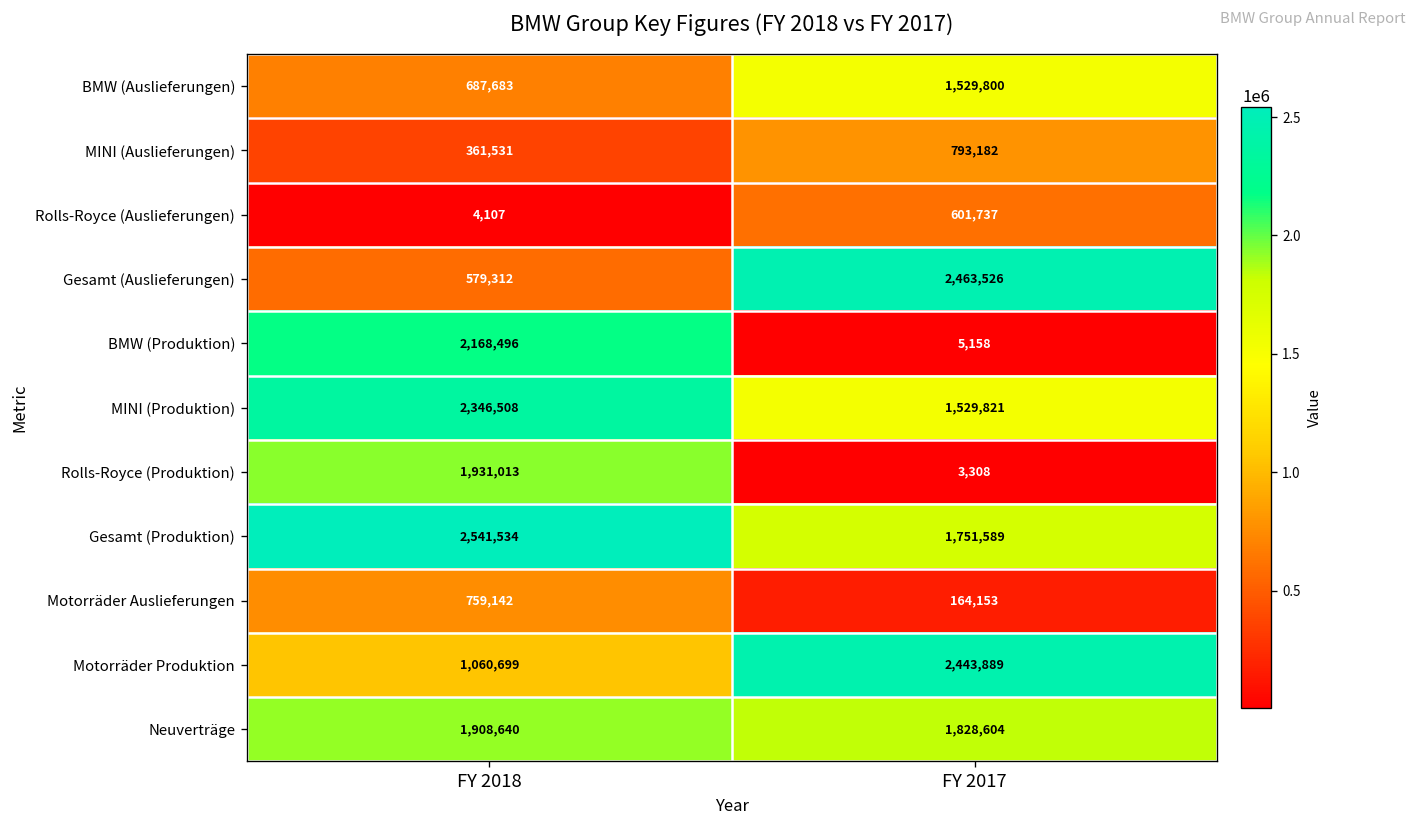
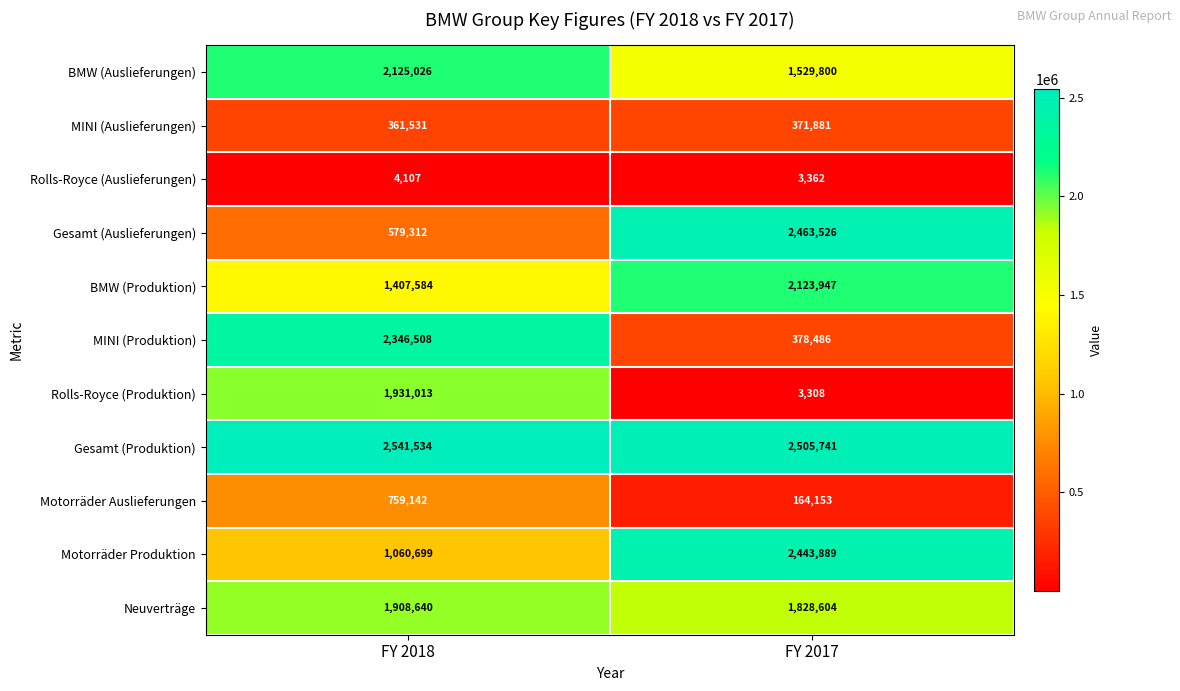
  {
    "BMW (Auslieferungen)": {
-     "FY 2018": "687,683",
+     "FY 2018": "2,125,026",
      "FY 2017": "1,529,800"
    },
    "MINI (Auslieferungen)": {
      "FY 2018": "361,531",
-     "FY 2017": "793,182"
+     "FY 2017": "371,881"
    },
    "Rolls-Royce (Auslieferungen)": {
      "FY 2018": "4,107",
-     "FY 2017": "601,737"
+     "FY 2017": "3,362"
    },
    "Gesamt (Auslieferungen)": {
      "FY 2018": "579,312",
      "FY 2017": "2,463,526"
    },
    "BMW (Produktion)": {
-     "FY 2018": "2,168,496",
-     "FY 2017": "5,158"
+     "FY 2018": "1,407,584",
+     "FY 2017": "2,123,947"
    },
    "MINI (Produktion)": {
      "FY 2018": "2,346,508",
-     "FY 2017": "1,529,821"
+     "FY 2017": "378,486"
    },
    "Rolls-Royce (Produktion)": {
      "FY 2018": "1,931,013",
      "FY 2017": "3,308"
    },
    "Gesamt (Produktion)": {
      "FY 2018": "2,541,534",
-     "FY 2017": "1,751,589"
+     "FY 2017": "2,505,741"
    },
    "Motorräder Auslieferungen": {
      "FY 2018": "759,142",
      "FY 2017": "164,153"
    },
    "Motorräder Produktion": {
      "FY 2018": "1,060,699",
      "FY 2017": "2,443,889"
    },
    "Neuverträge": {
      "FY 2018": "1,908,640",
      "FY 2017": "1,828,604"
    }
  }
